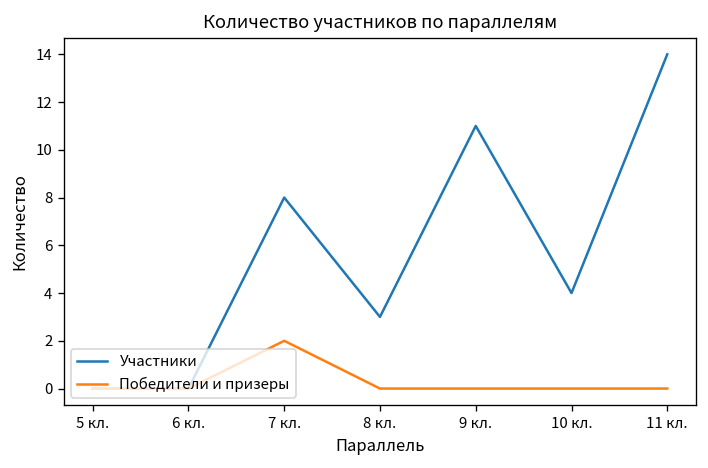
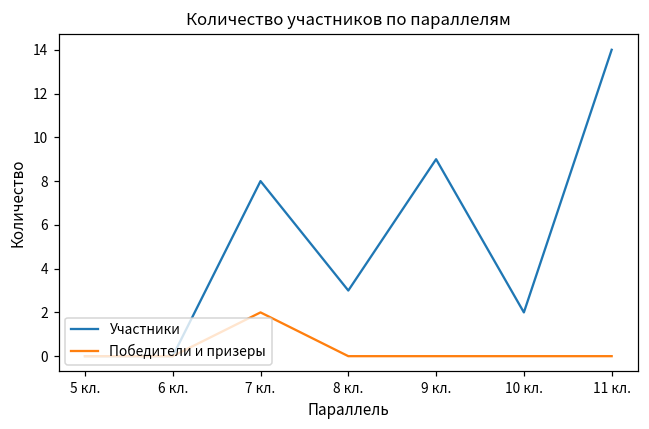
  {
    "Участники": {
      "7 кл.": 8,
      "8 кл.": 3,
-     "9 кл.": 11,
-     "10 кл.": 4,
+     "9 кл.": 9,
+     "10 кл.": 2,
      "11 кл.": 14
    },
    "Победители и призеры": {
      "7 кл.": 2,
      "8 кл.": 0,
      "9 кл.": 0,
      "10 кл.": 0,
      "11 кл.": 0
    }
  }
